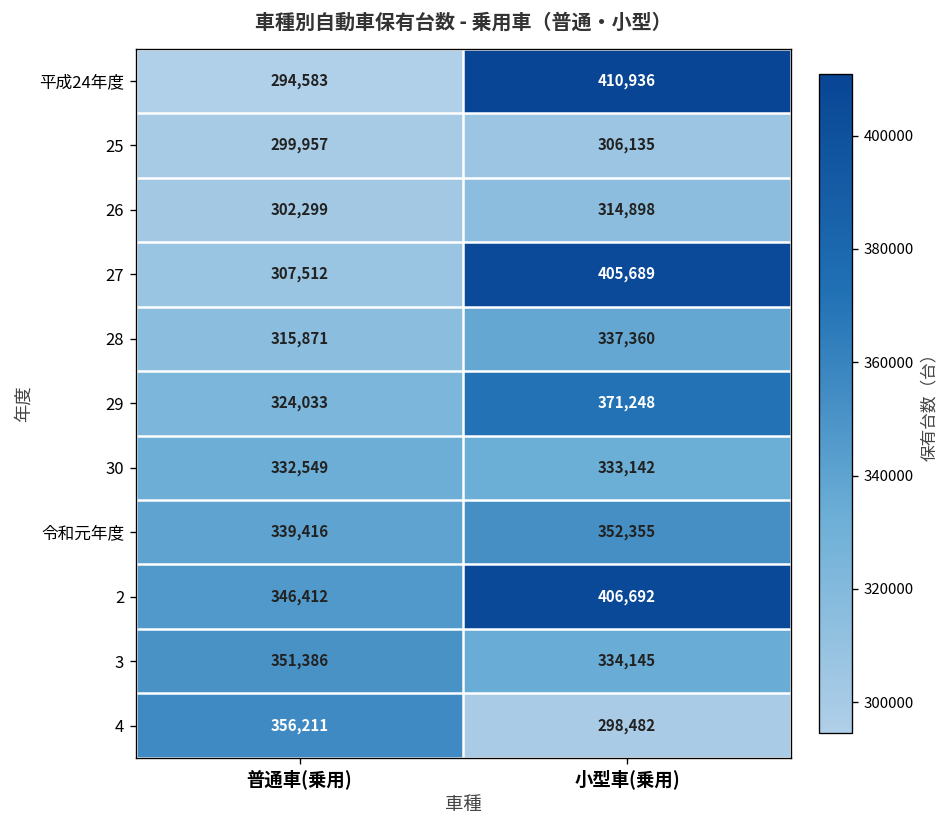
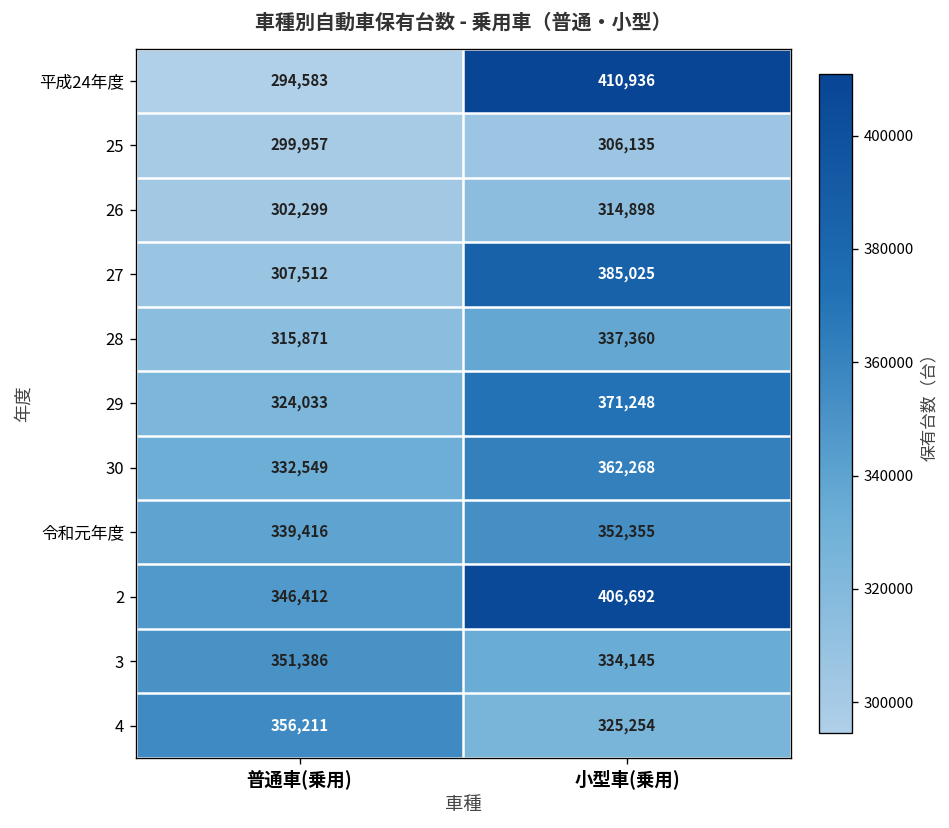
  {
    "平成24年度": {
      "普通車(乗用)": "294,583",
      "小型車(乗用)": "410,936"
    },
    "25": {
      "普通車(乗用)": "299,957",
      "小型車(乗用)": "306,135"
    },
    "26": {
      "普通車(乗用)": "302,299",
      "小型車(乗用)": "314,898"
    },
    "27": {
      "普通車(乗用)": "307,512",
-     "小型車(乗用)": "405,689"
+     "小型車(乗用)": "385,025"
    },
    "28": {
      "普通車(乗用)": "315,871",
      "小型車(乗用)": "337,360"
    },
    "29": {
      "普通車(乗用)": "324,033",
      "小型車(乗用)": "371,248"
    },
    "30": {
      "普通車(乗用)": "332,549",
-     "小型車(乗用)": "333,142"
+     "小型車(乗用)": "362,268"
    },
    "令和元年度": {
      "普通車(乗用)": "339,416",
      "小型車(乗用)": "352,355"
    },
    "2": {
      "普通車(乗用)": "346,412",
      "小型車(乗用)": "406,692"
    },
    "3": {
      "普通車(乗用)": "351,386",
      "小型車(乗用)": "334,145"
    },
    "4": {
      "普通車(乗用)": "356,211",
-     "小型車(乗用)": "298,482"
+     "小型車(乗用)": "325,254"
    }
  }
